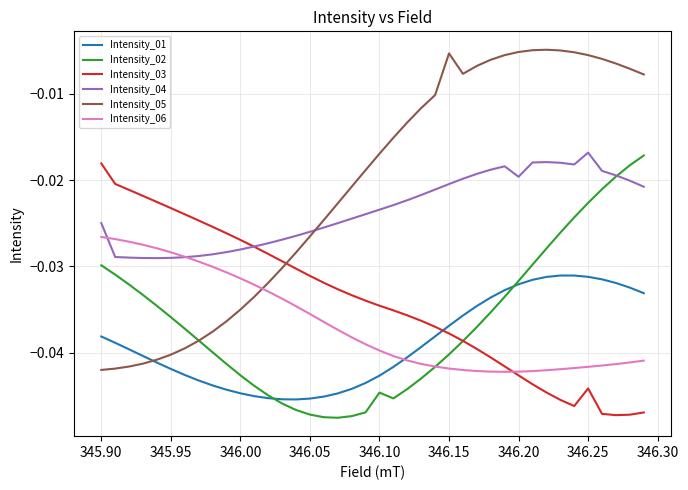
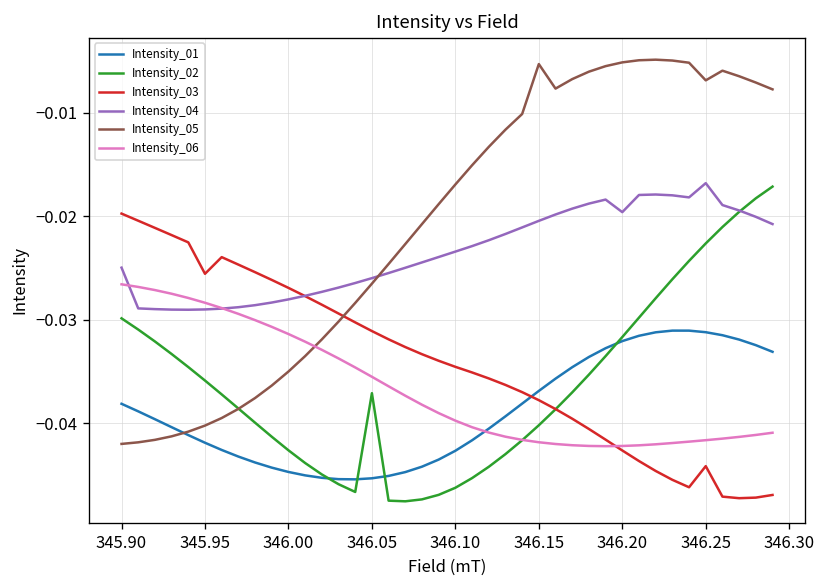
  {
    "Intensity_01": {
      "345.90": -0.038,
      "345.95": -0.042,
      "346.00": -0.045,
      "346.05": -0.045,
      "346.10": -0.043,
      "346.15": -0.037,
      "346.20": -0.032,
      "346.25": -0.031
    },
    "Intensity_02": {
      "345.90": -0.030,
      "345.95": -0.036,
      "346.00": -0.043,
-     "346.05": -0.047,
-     "346.10": -0.045,
+     "346.05": -0.037,
+     "346.10": -0.046,
      "346.15": -0.040,
      "346.20": -0.032,
      "346.25": -0.023
    },
    "Intensity_03": {
-     "345.90": -0.018,
-     "345.95": -0.023,
+     "345.90": -0.020,
+     "345.95": -0.026,
      "346.00": -0.027,
      "346.05": -0.031,
      "346.10": -0.035,
      "346.15": -0.038,
      "346.20": -0.043,
      "346.25": -0.044
    },
    "Intensity_04": {
      "345.90": -0.025,
      "345.95": -0.029,
      "346.00": -0.028,
      "346.05": -0.026,
      "346.10": -0.023,
      "346.15": -0.020,
      "346.20": -0.020,
      "346.25": -0.017
    },
    "Intensity_05": {
      "345.90": -0.042,
      "345.95": -0.040,
      "346.00": -0.035,
      "346.05": -0.027,
      "346.10": -0.017,
      "346.15": -0.005,
      "346.20": -0.005,
-     "346.25": -0.005
+     "346.25": -0.007
    },
    "Intensity_06": {
      "345.90": -0.027,
      "345.95": -0.028,
      "346.00": -0.031,
      "346.05": -0.036,
      "346.10": -0.040,
      "346.15": -0.042,
      "346.20": -0.042,
      "346.25": -0.042
    }
  }
